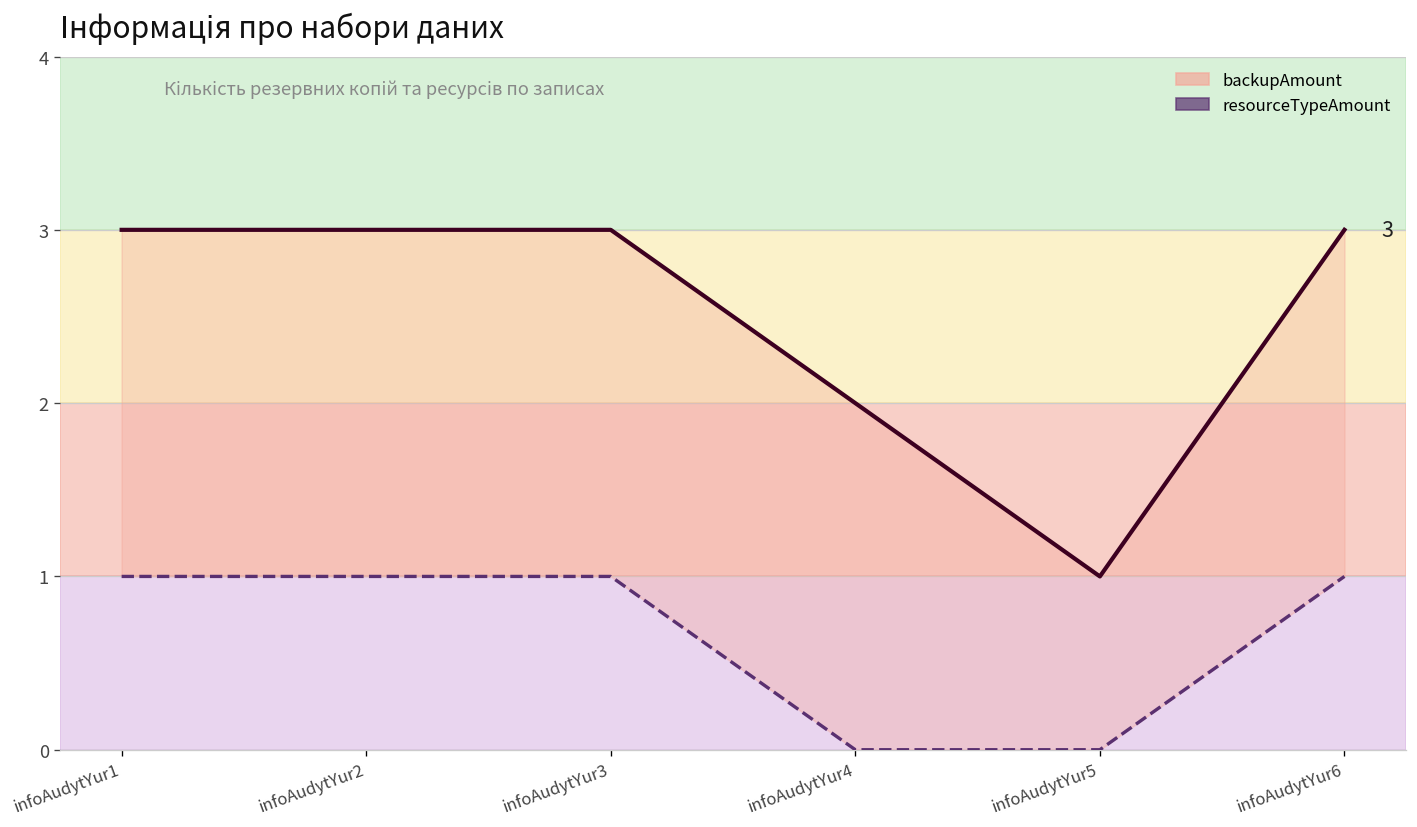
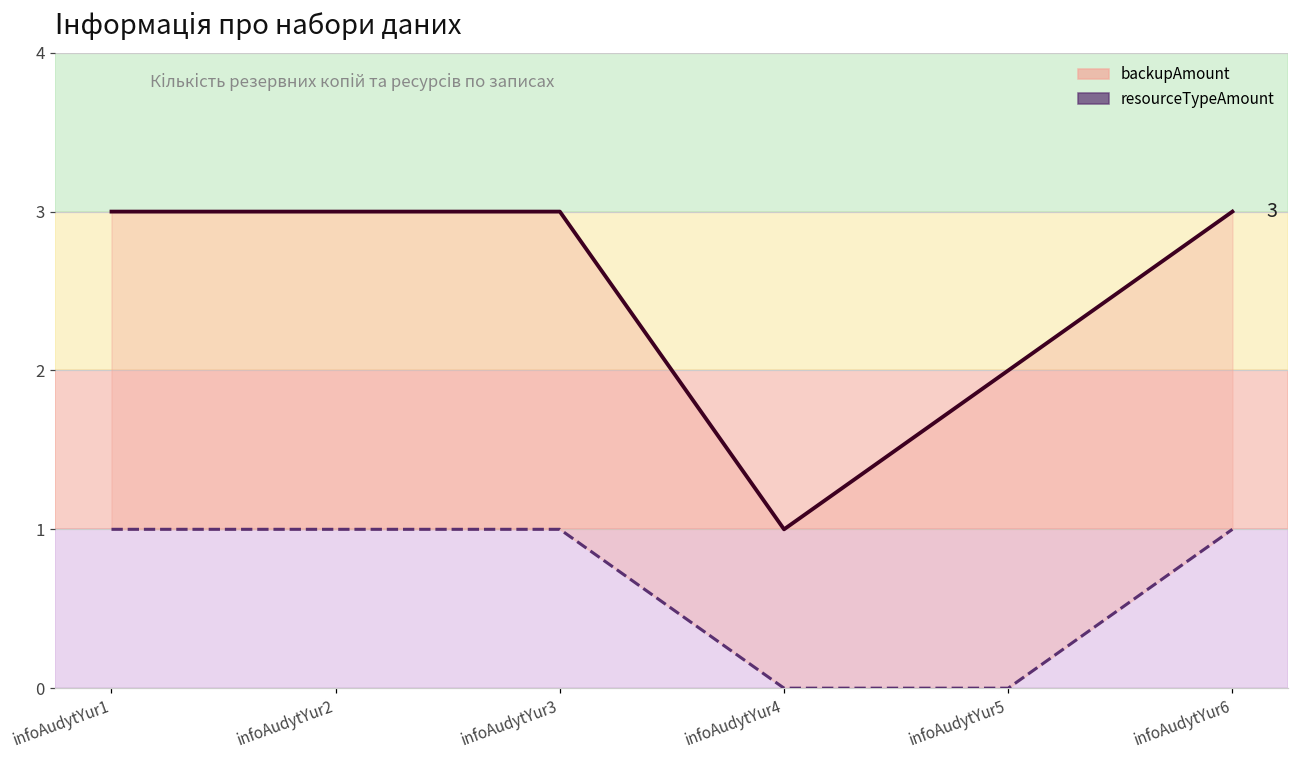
  {
    "backupAmount": {
      "infoAudytYur1": 3,
      "infoAudytYur2": 3,
      "infoAudytYur3": 3,
-     "infoAudytYur4": 2,
-     "infoAudytYur5": 1
+     "infoAudytYur4": 1,
+     "infoAudytYur5": 2
    }
  }
